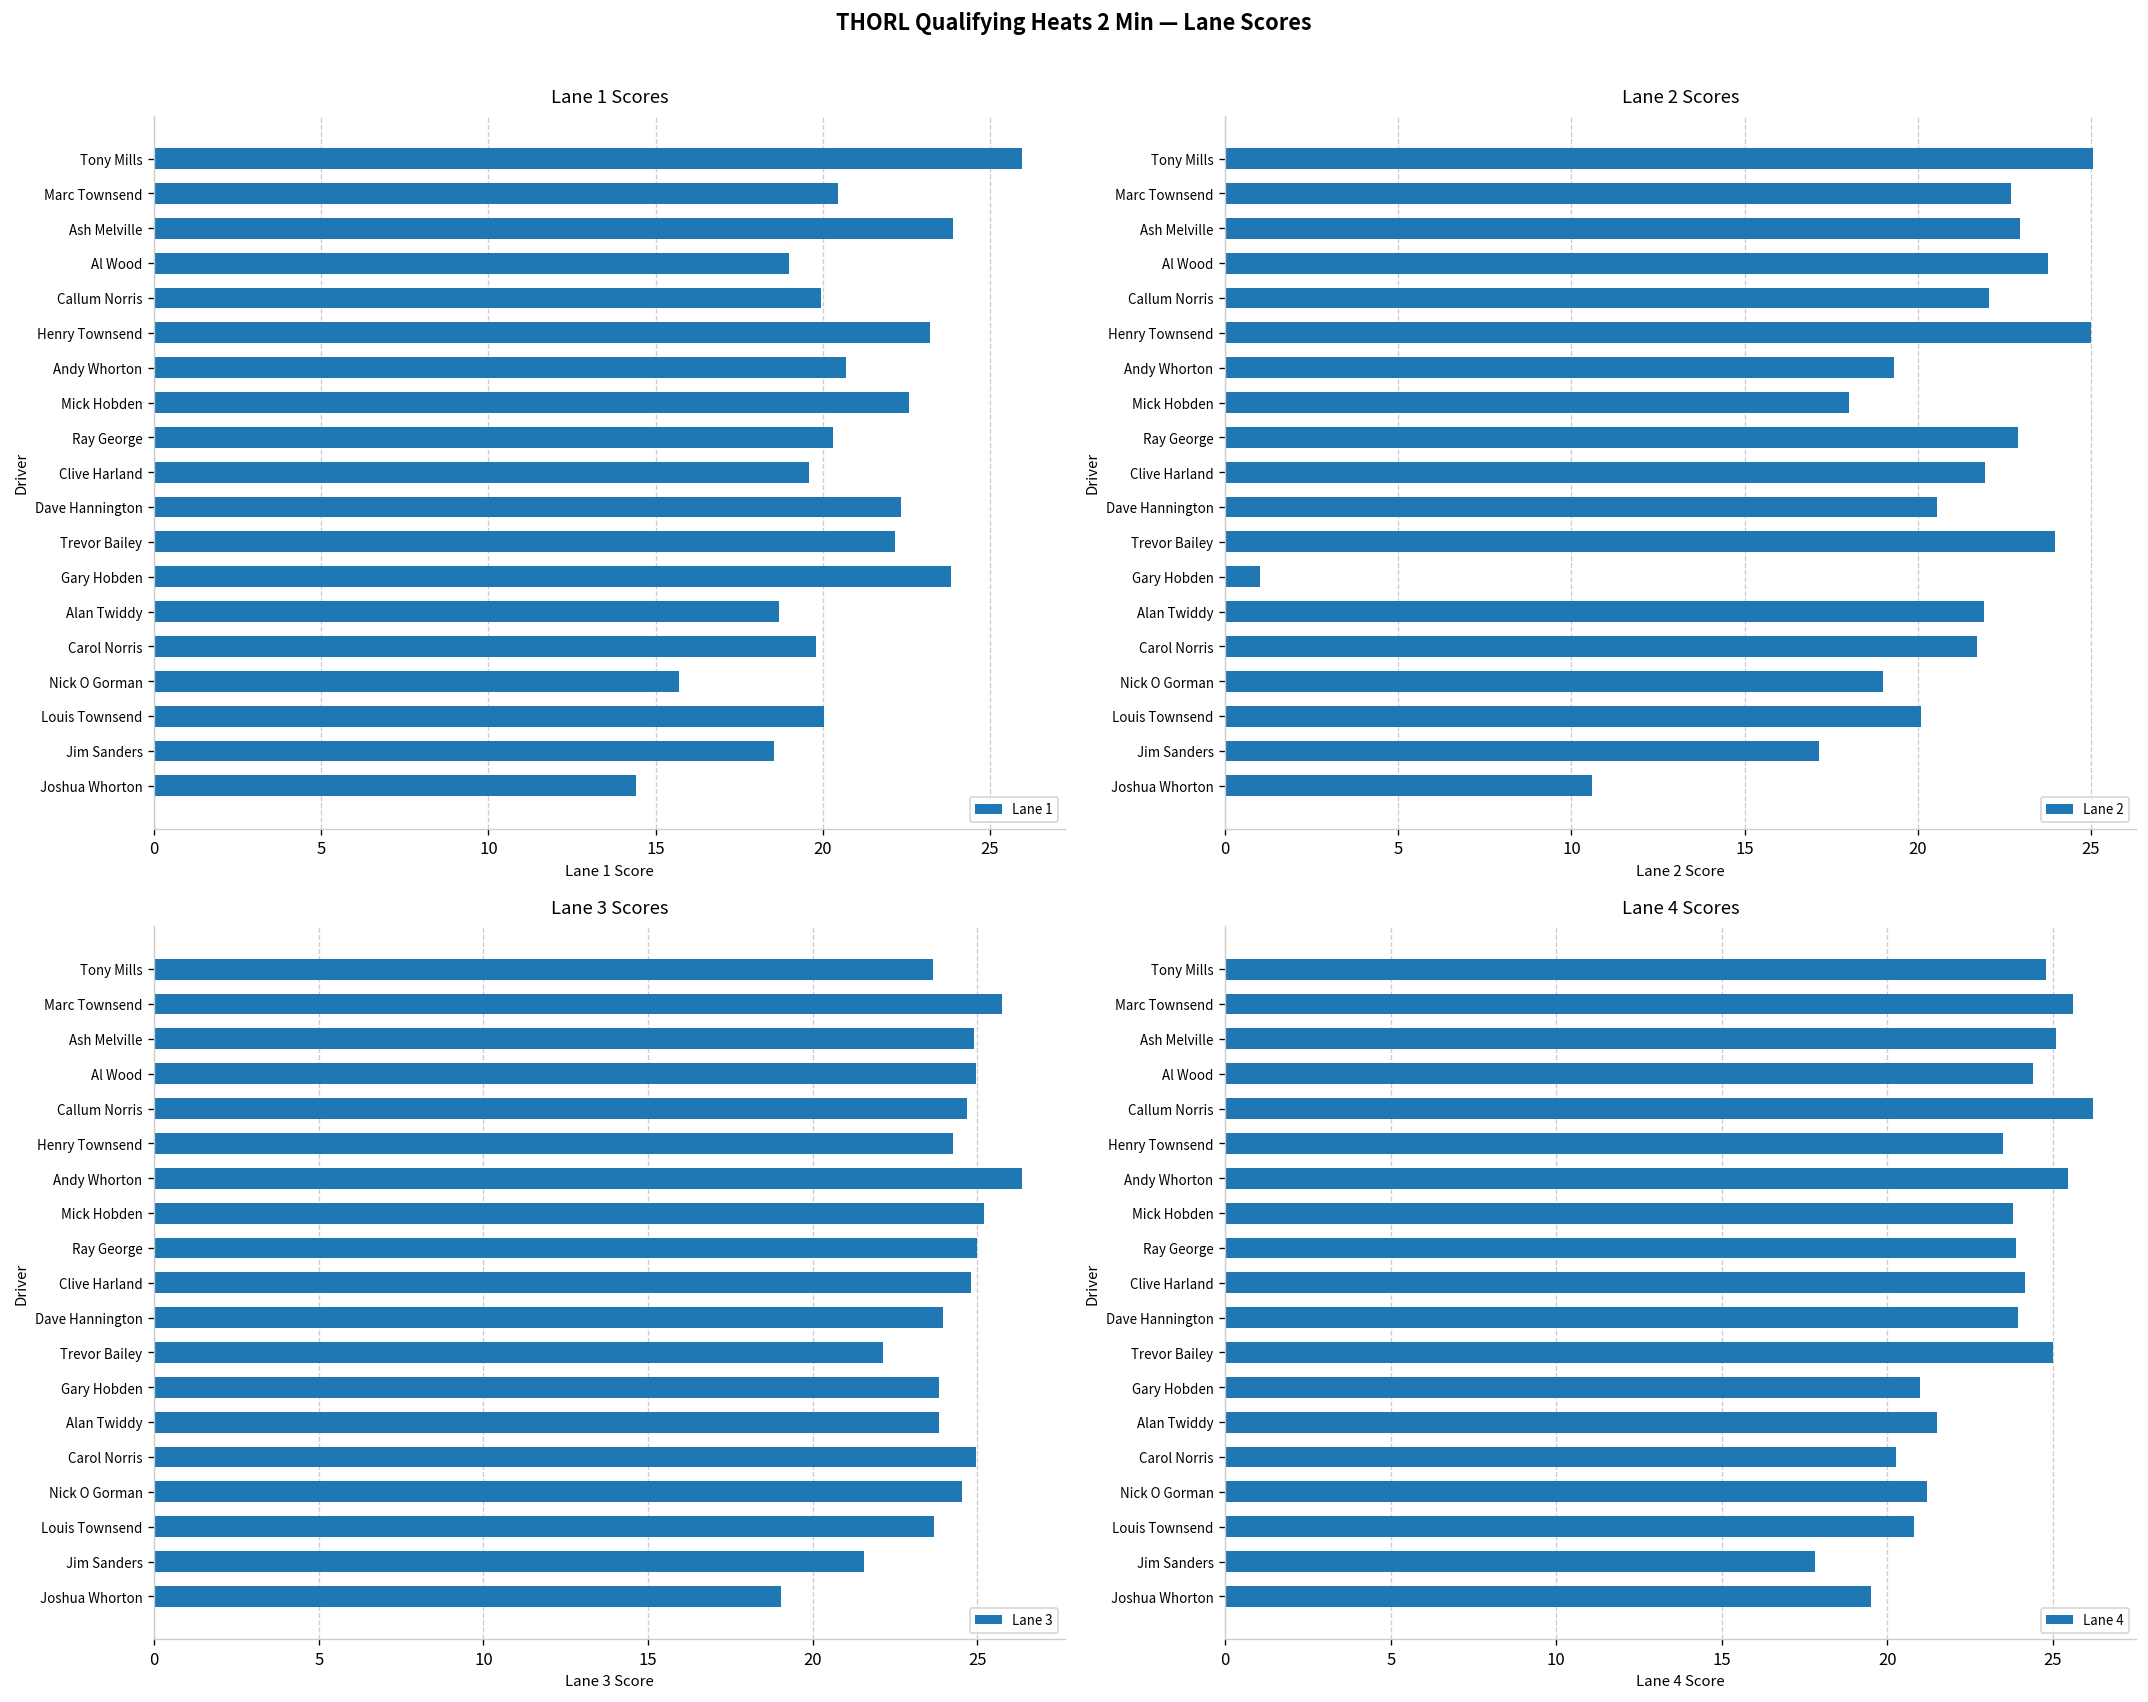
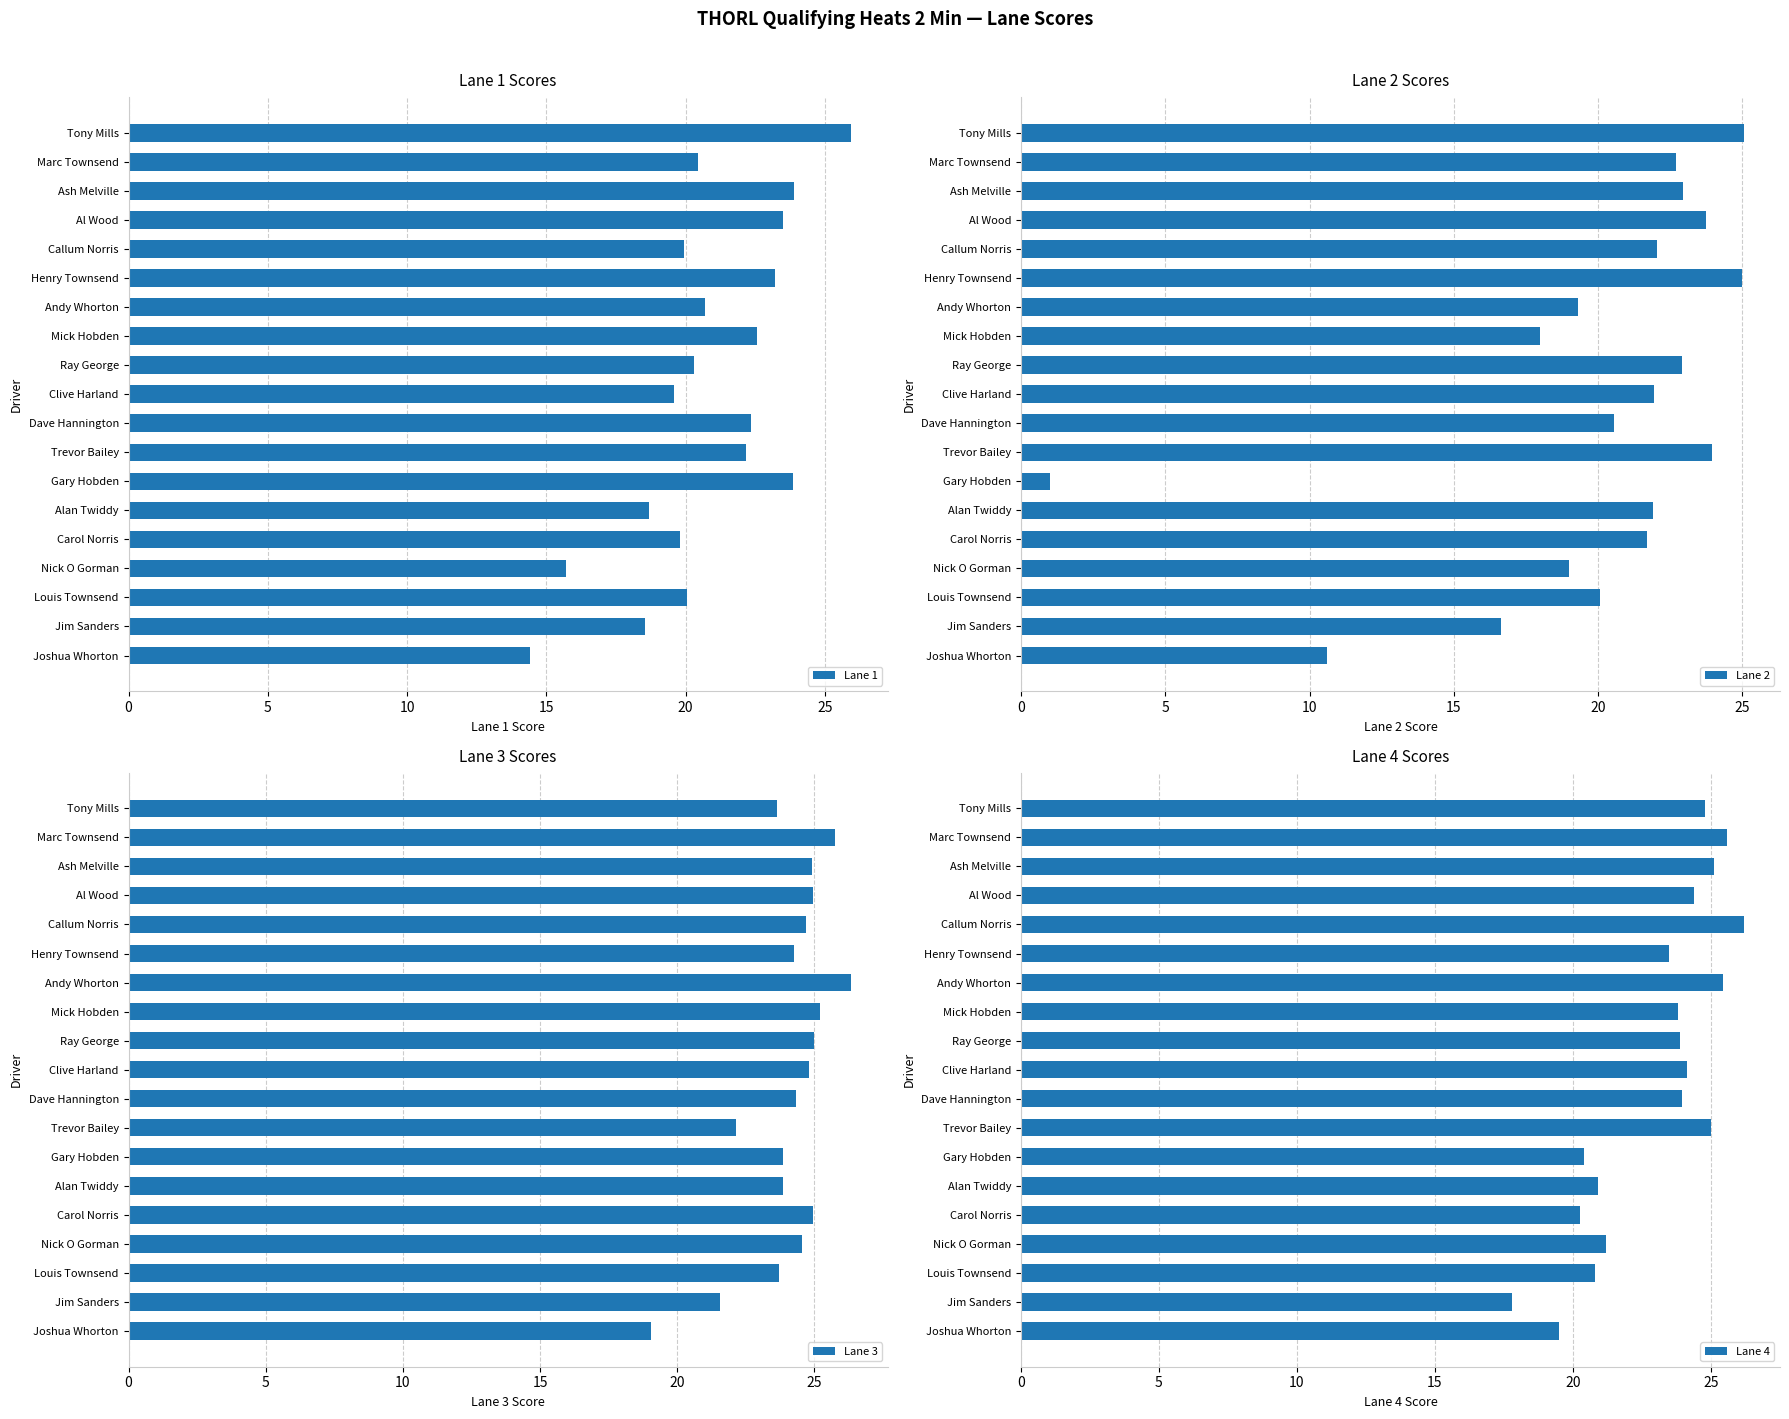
  {
    "Lane 1 Scores": {
      "Tony Mills": 26.0,
      "Marc Townsend": 20.5,
      "Ash Melville": 23.9,
-     "Al Wood": 19.0,
+     "Al Wood": 23.5,
      "Callum Norris": 20.0,
      "Henry Townsend": 23.2,
      "Andy Whorton": 20.7,
      "Mick Hobden": 22.6,
      "Ray George": 20.3,
      "Clive Harland": 19.6,
      "Dave Hannington": 22.4,
      "Trevor Bailey": 22.2,
      "Gary Hobden": 23.9,
      "Alan Twiddy": 18.7,
      "Carol Norris": 19.8,
      "Nick O Gorman": 15.7,
      "Louis Townsend": 20.1,
      "Jim Sanders": 18.6,
      "Joshua Whorton": 14.4
    },
    "Lane 2 Scores": {
      "Tony Mills": 25.1,
      "Marc Townsend": 22.7,
      "Ash Melville": 23.0,
      "Al Wood": 23.8,
      "Callum Norris": 22.1,
      "Henry Townsend": 25.0,
      "Andy Whorton": 19.3,
      "Mick Hobden": 18.0,
      "Ray George": 22.9,
      "Clive Harland": 22.0,
      "Dave Hannington": 20.6,
      "Trevor Bailey": 24.0,
      "Gary Hobden": 1.0,
      "Alan Twiddy": 21.9,
      "Carol Norris": 21.7,
      "Nick O Gorman": 19.0,
      "Louis Townsend": 20.1,
-     "Jim Sanders": 17.2,
+     "Jim Sanders": 16.6,
      "Joshua Whorton": 10.6
    },
    "Lane 3 Scores": {
      "Tony Mills": 23.7,
      "Marc Townsend": 25.8,
      "Ash Melville": 24.9,
      "Al Wood": 25.0,
      "Callum Norris": 24.7,
      "Henry Townsend": 24.3,
      "Andy Whorton": 26.4,
      "Mick Hobden": 25.2,
      "Ray George": 25.0,
      "Clive Harland": 24.8,
-     "Dave Hannington": 24.0,
+     "Dave Hannington": 24.4,
      "Trevor Bailey": 22.2,
      "Gary Hobden": 23.9,
      "Alan Twiddy": 23.9,
      "Carol Norris": 25.0,
      "Nick O Gorman": 24.6,
      "Louis Townsend": 23.7,
      "Jim Sanders": 21.6,
      "Joshua Whorton": 19.1
    },
    "Lane 4 Scores": {
      "Tony Mills": 24.8,
      "Marc Townsend": 25.6,
      "Ash Melville": 25.1,
      "Al Wood": 24.4,
      "Callum Norris": 26.2,
      "Henry Townsend": 23.5,
      "Andy Whorton": 25.5,
      "Mick Hobden": 23.8,
      "Ray George": 23.9,
      "Clive Harland": 24.2,
      "Dave Hannington": 24.0,
      "Trevor Bailey": 25.0,
-     "Gary Hobden": 21.0,
-     "Alan Twiddy": 21.5,
+     "Gary Hobden": 20.4,
+     "Alan Twiddy": 20.9,
      "Carol Norris": 20.3,
      "Nick O Gorman": 21.2,
      "Louis Townsend": 20.8,
      "Jim Sanders": 17.8,
      "Joshua Whorton": 19.5
    }
  }
